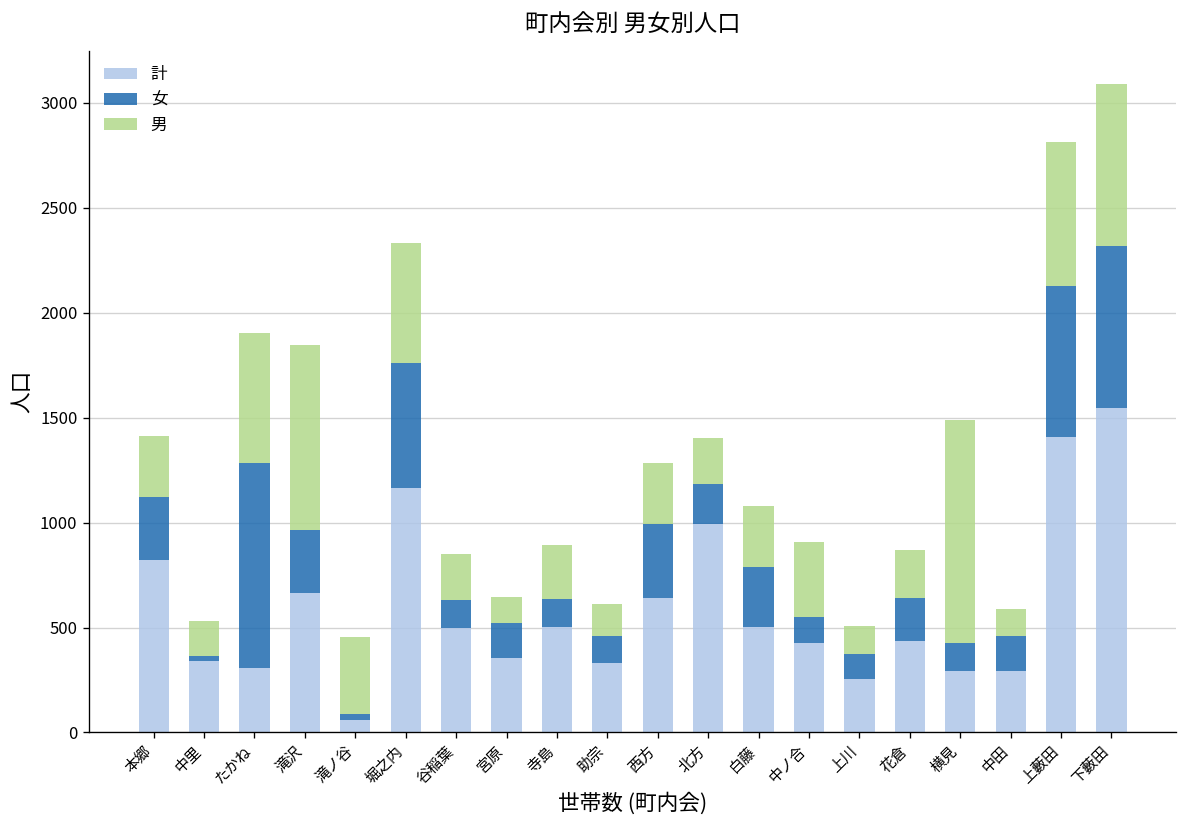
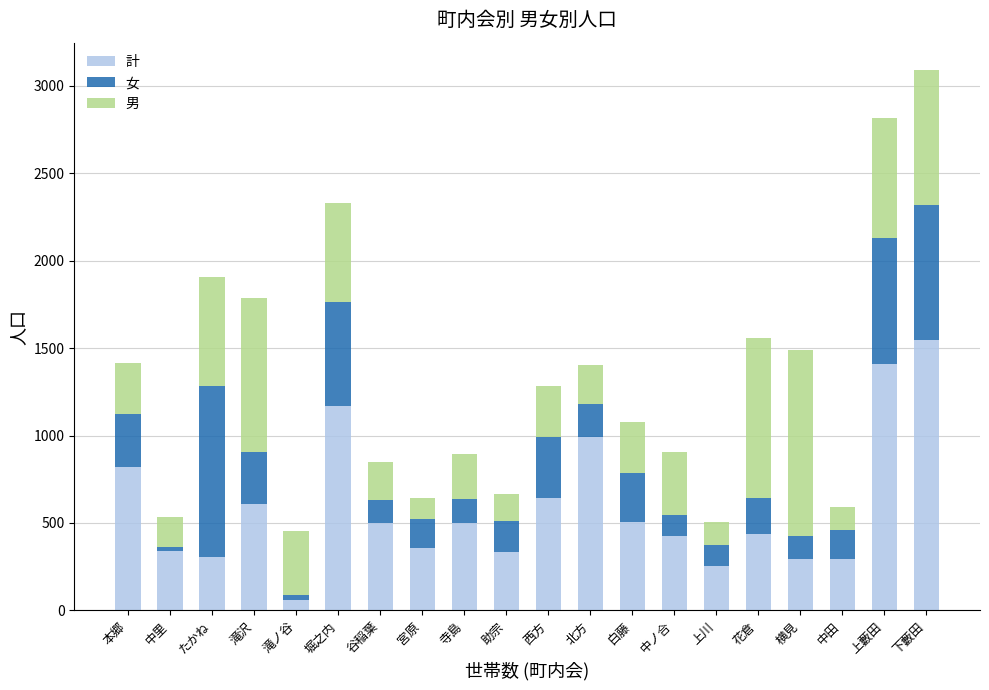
  {
    "計": {
      "本郷": 820,
      "中里": 340,
      "たかね": 310,
-     "滝沢": 670,
+     "滝沢": 610,
      "滝ノ谷": 60,
      "堀之内": 1170,
      "谷稲葉": 500,
      "宮原": 360,
      "寺島": 500,
      "助宗": 330,
      "西方": 640,
      "北方": 990,
      "白藤": 500,
      "中ノ合": 430,
      "上川": 250,
      "花倉": 440,
      "横見": 290,
      "中田": 300,
      "上藪田": 1410,
      "下藪田": 1550
    },
    "女": {
      "本郷": 300,
      "中里": 20,
      "たかね": 980,
      "滝沢": 300,
      "滝ノ谷": 30,
      "堀之内": 600,
      "谷稲葉": 130,
      "宮原": 170,
      "寺島": 130,
-     "助宗": 130,
+     "助宗": 180,
      "西方": 350,
      "北方": 190,
      "白藤": 290,
      "中ノ合": 120,
      "上川": 120,
      "花倉": 210,
      "横見": 130,
      "中田": 170,
      "上藪田": 720,
      "下藪田": 770
    },
    "男": {
      "本郷": 290,
      "中里": 170,
      "たかね": 620,
      "滝沢": 880,
      "滝ノ谷": 360,
      "堀之内": 570,
      "谷稲葉": 220,
      "宮原": 120,
      "寺島": 260,
      "助宗": 150,
      "西方": 290,
      "北方": 220,
      "白藤": 290,
      "中ノ合": 360,
      "上川": 130,
-     "花倉": 230,
+     "花倉": 920,
      "横見": 1060,
      "中田": 130,
      "上藪田": 690,
      "下藪田": 770
    }
  }
